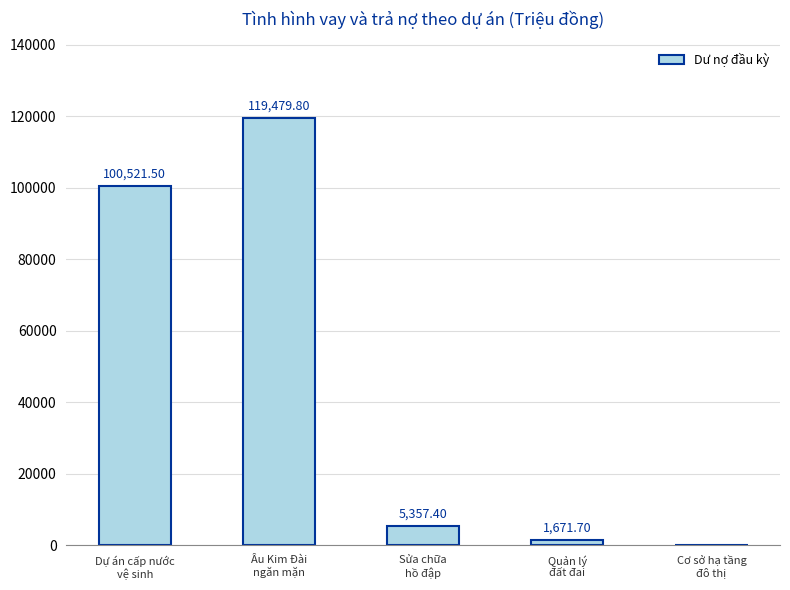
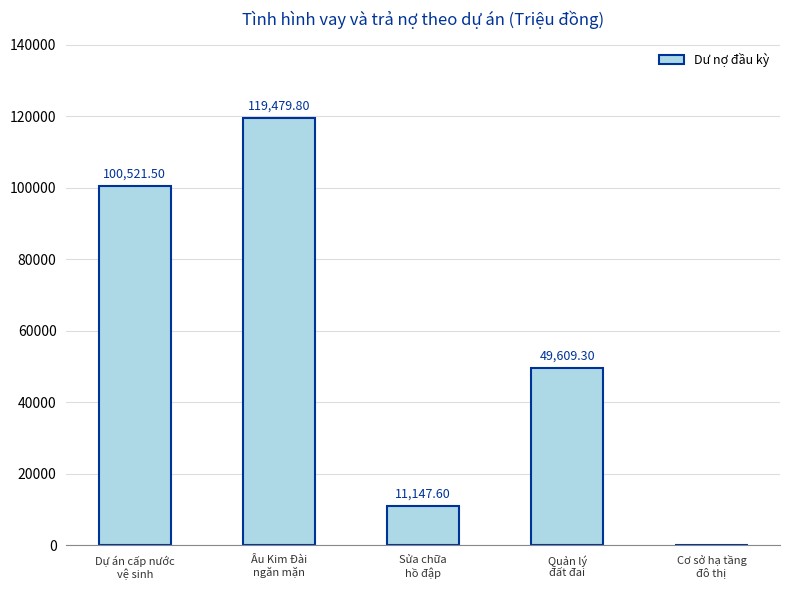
  {
    "Dự án cấp nước vệ sinh": "100,521.50",
    "Âu Kim Đài ngăn mặn": "119,479.80",
-   "Sửa chữa hồ đập": "5,357.40",
-   "Quản lý đất đai": "1,671.70"
+   "Sửa chữa hồ đập": "11,147.60",
+   "Quản lý đất đai": "49,609.30"
  }
